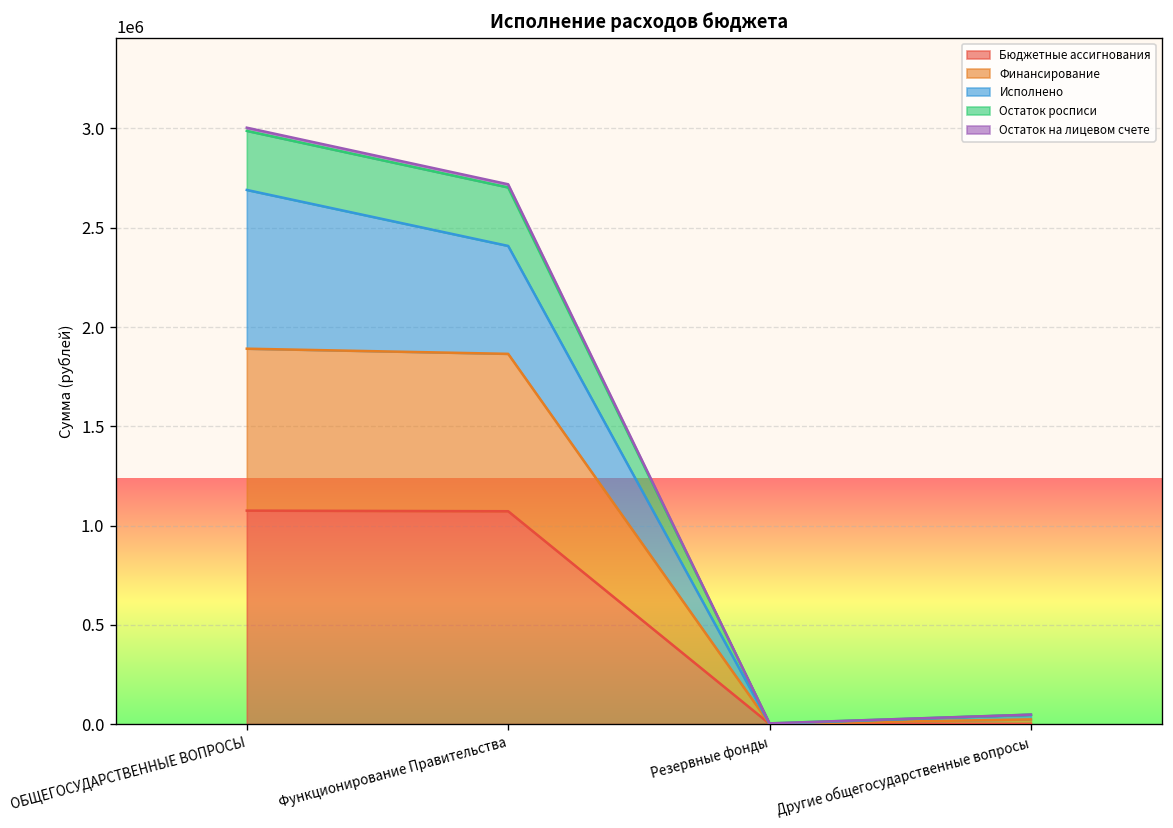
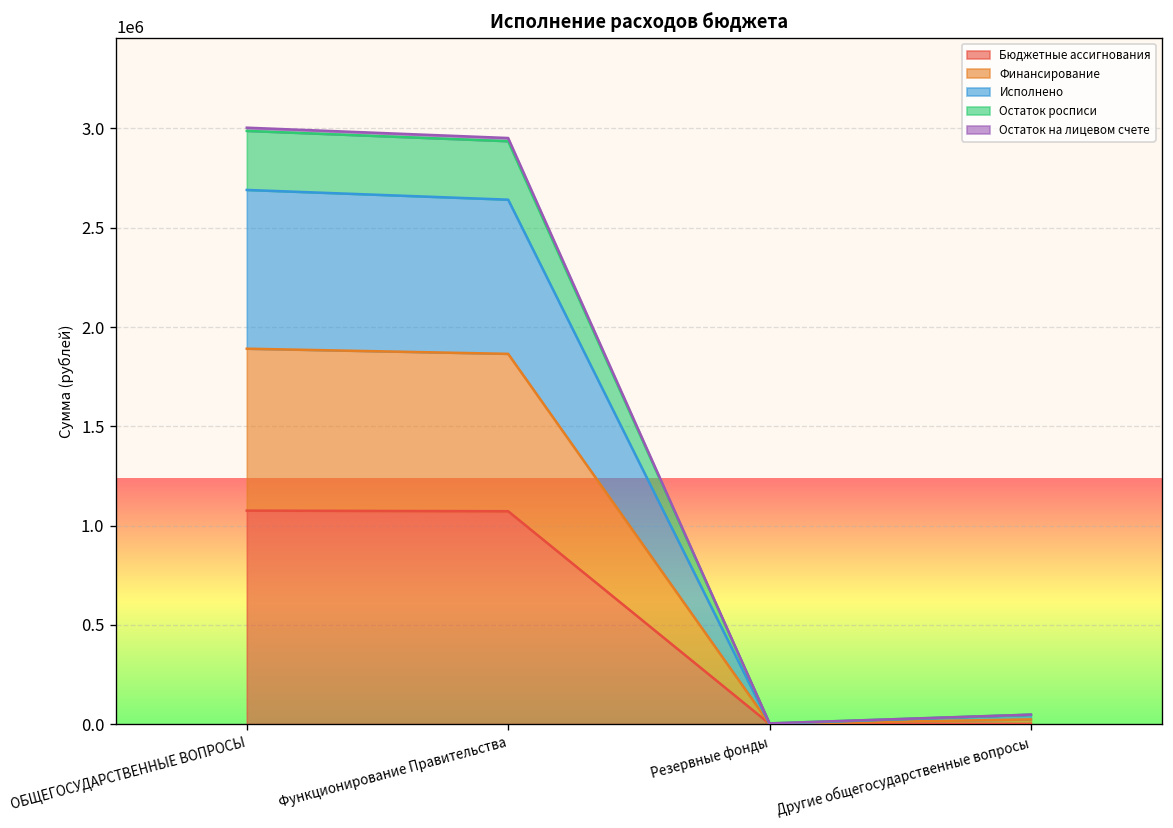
  {
    "Исполнено": {
      "ОБЩЕГОСУДАРСТВЕННЫЕ ВОПРОСЫ": 800000,
-     "Функционирование Правительства": 540000
+     "Функционирование Правительства": 780000
    },
    "Остаток росписи": {
      "ОБЩЕГОСУДАРСТВЕННЫЕ ВОПРОСЫ": 300000,
      "Функционирование Правительства": 290000
    },
    "Остаток на лицевом счете": {
      "ОБЩЕГОСУДАРСТВЕННЫЕ ВОПРОСЫ": 20000,
      "Функционирование Правительства": 20000
    }
  }
